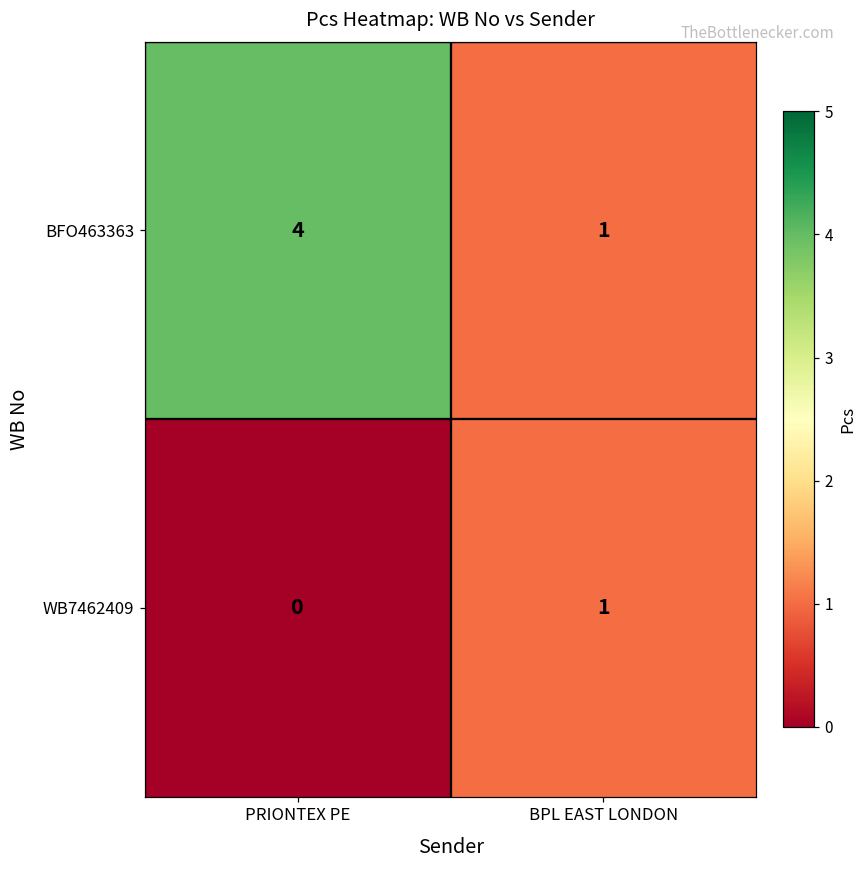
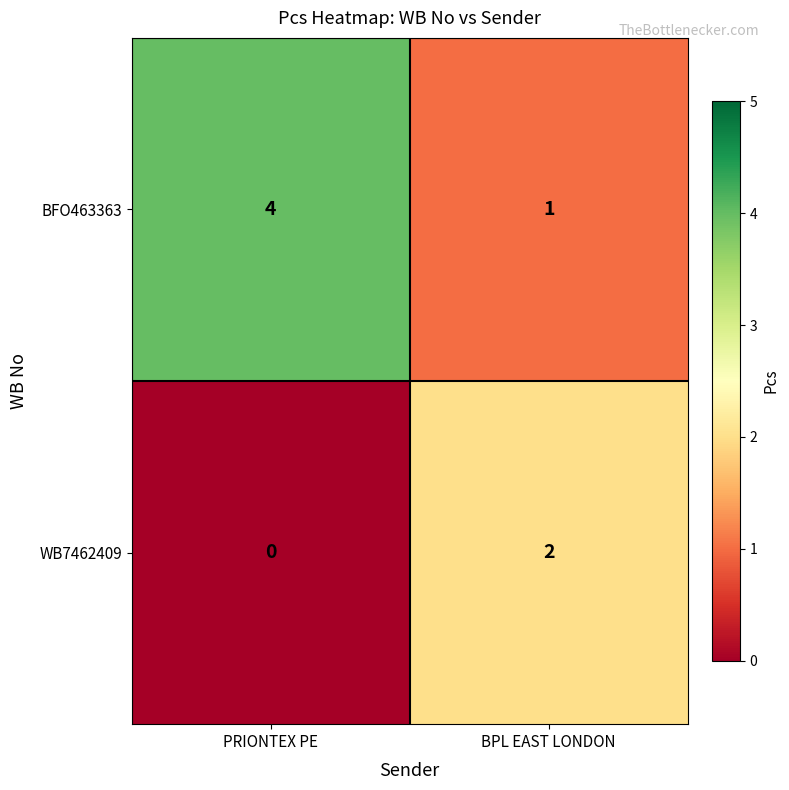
  {
    "BFO463363": {
      "PRIONTEX PE": 4,
      "BPL EAST LONDON": 1
    },
    "WB7462409": {
      "PRIONTEX PE": 0,
-     "BPL EAST LONDON": 1
+     "BPL EAST LONDON": 2
    }
  }
